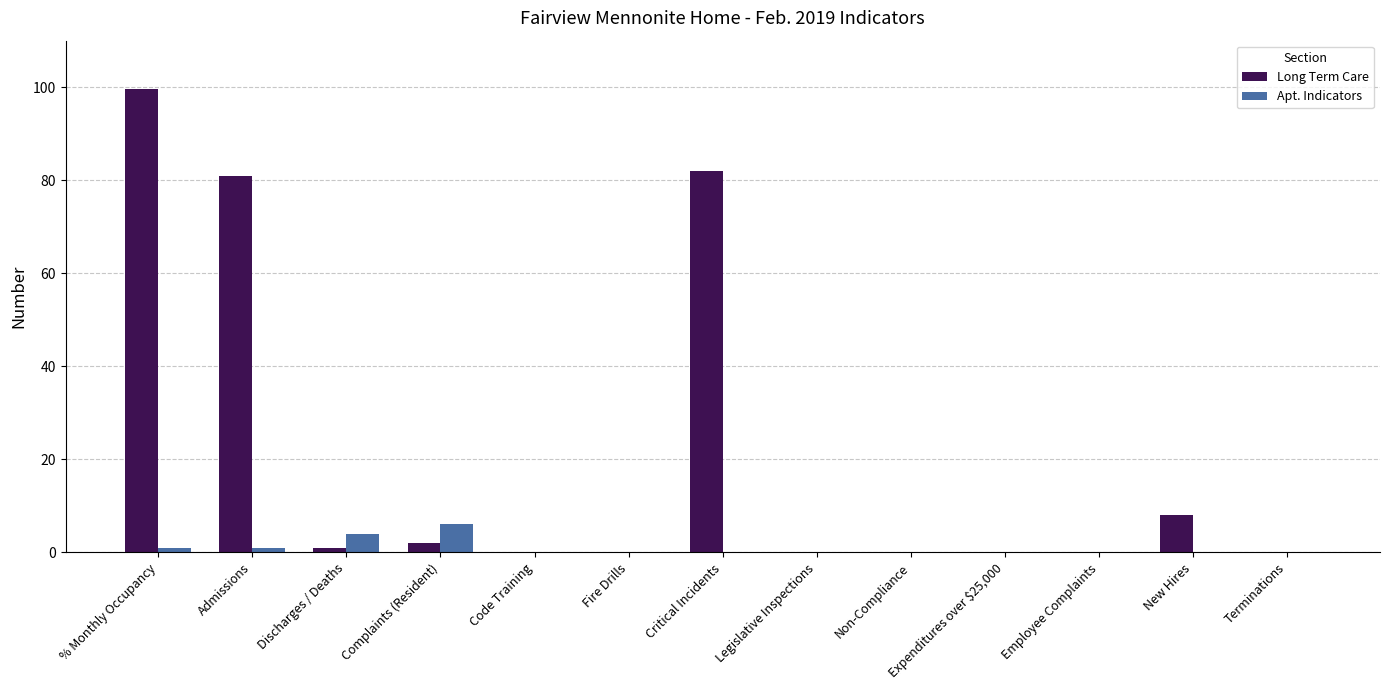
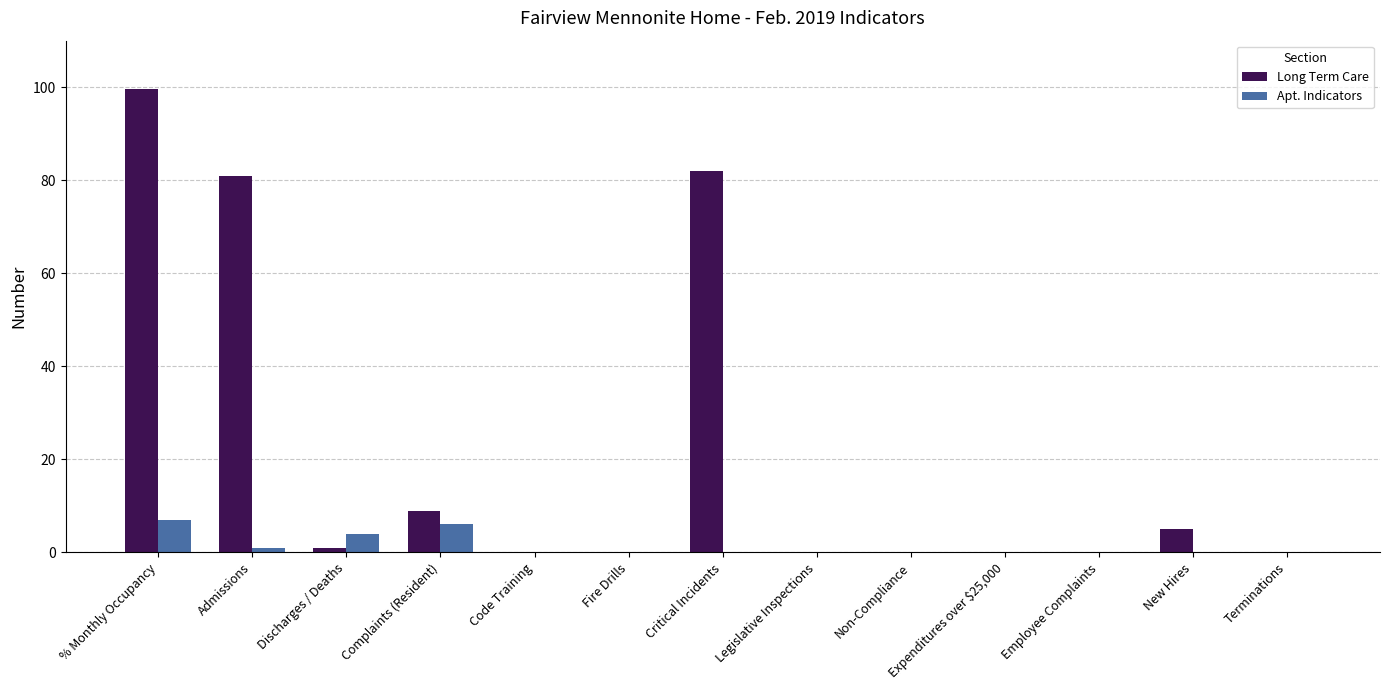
  {
    "Long Term Care": {
      "% Monthly Occupancy": 100,
      "Admissions": 81,
      "Discharges / Deaths": 1,
-     "Complaints (Resident)": 2,
+     "Complaints (Resident)": 9,
      "Code Training": 0,
      "Fire Drills": 0,
      "Critical Incidents": 82,
      "Legislative Inspections": 0,
      "Non-Compliance": 0,
      "Expenditures over $25,000": 0,
      "Employee Complaints": 0,
-     "New Hires": 8,
+     "New Hires": 5,
      "Terminations": 0
    },
    "Apt. Indicators": {
-     "% Monthly Occupancy": 1,
+     "% Monthly Occupancy": 7,
      "Admissions": 1,
      "Discharges / Deaths": 4,
      "Complaints (Resident)": 6,
      "Code Training": 0,
      "Fire Drills": 0,
      "Critical Incidents": 0,
      "Legislative Inspections": 0,
      "Non-Compliance": 0,
      "Expenditures over $25,000": 0,
      "Employee Complaints": 0,
      "New Hires": 0,
      "Terminations": 0
    }
  }
